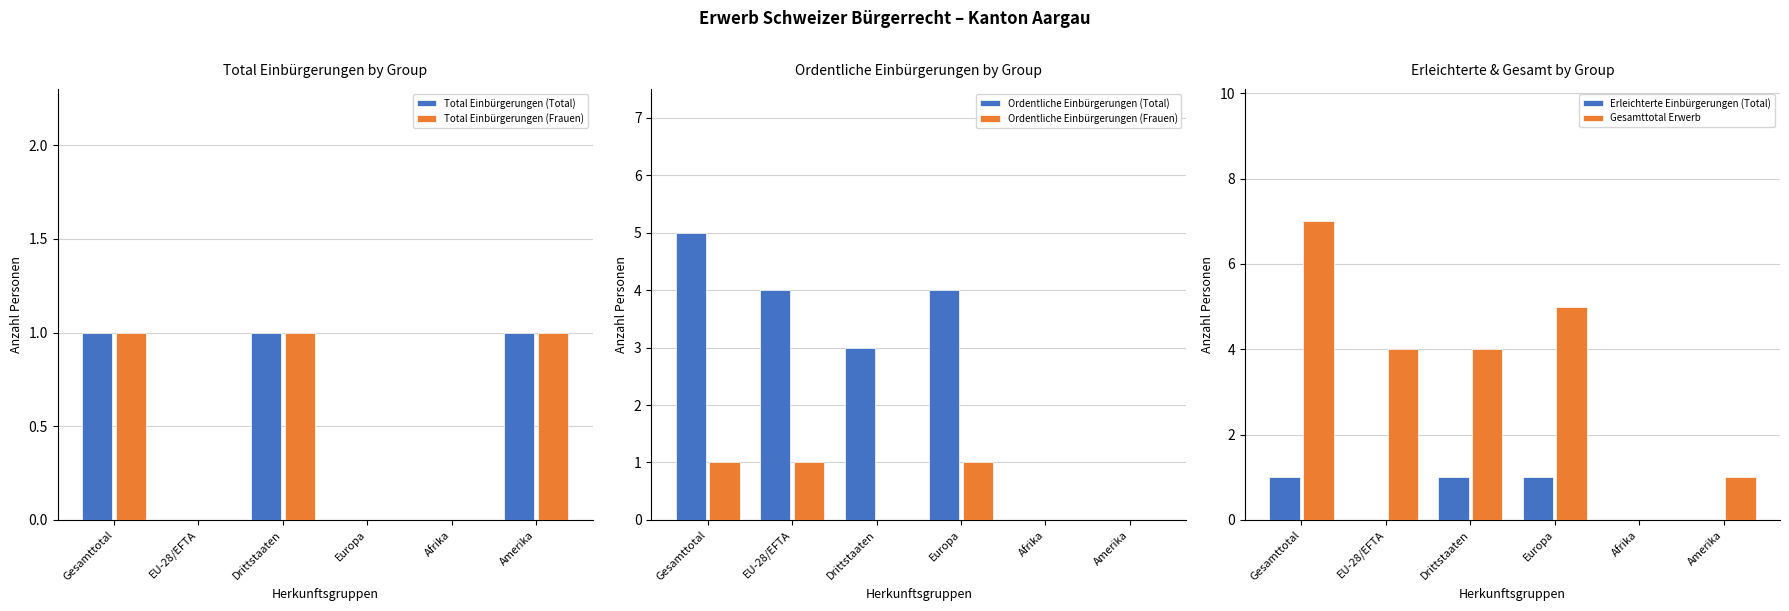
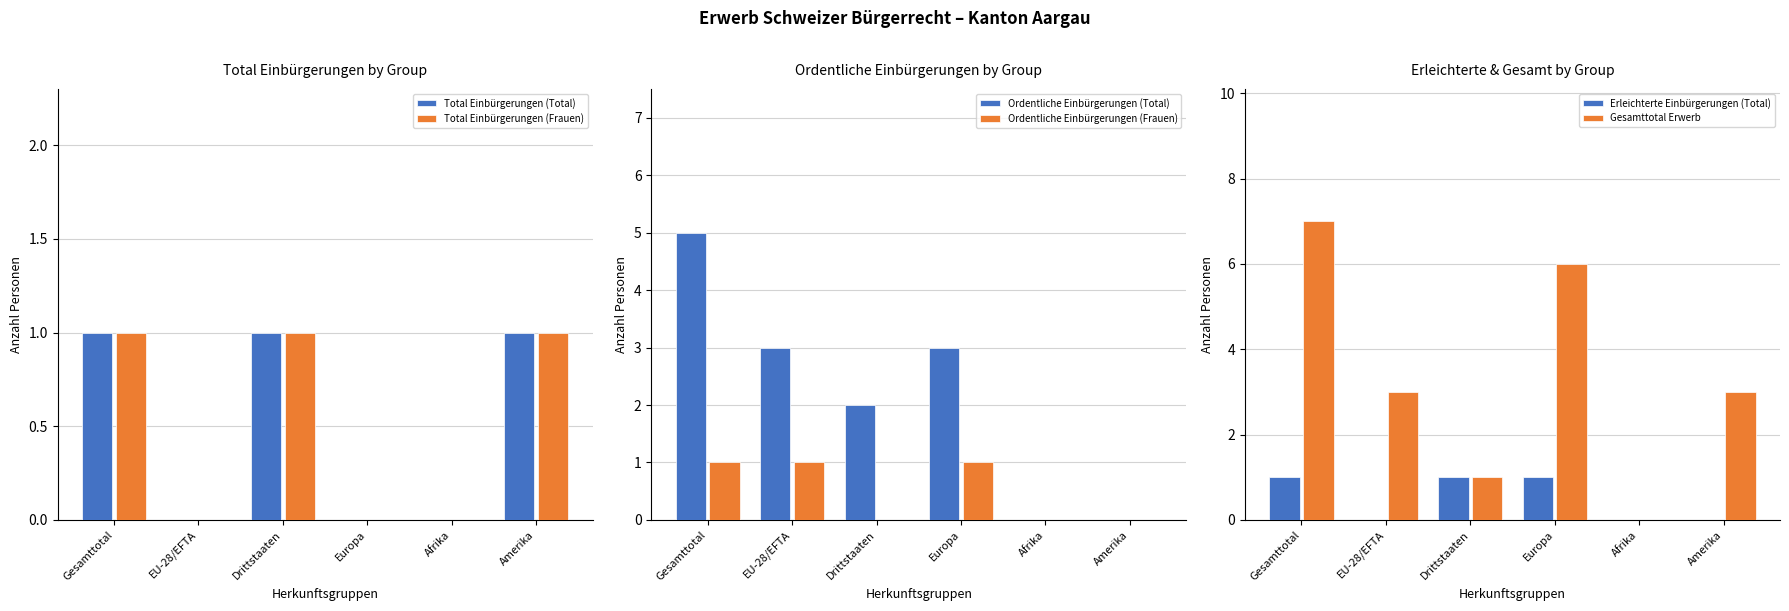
  {
    "Total Einbürgerungen by Group": {
      "Total Einbürgerungen (Total)": {
        "Gesamttotal": 1.00,
        "EU-28/EFTA": 0.00,
        "Drittstaaten": 1.00,
        "Europa": 0.00,
        "Afrika": 0.00,
        "Amerika": 1.00
      },
      "Total Einbürgerungen (Frauen)": {
        "Gesamttotal": 1.00,
        "EU-28/EFTA": 0.00,
        "Drittstaaten": 1.00,
        "Europa": 0.00,
        "Afrika": 0.00,
        "Amerika": 1.00
      }
    },
    "Ordentliche Einbürgerungen by Group": {
      "Ordentliche Einbürgerungen (Total)": {
        "Gesamttotal": 5,
-       "EU-28/EFTA": 4,
-       "Drittstaaten": 3,
-       "Europa": 4,
+       "EU-28/EFTA": 3,
+       "Drittstaaten": 2,
+       "Europa": 3,
        "Afrika": 0,
        "Amerika": 0
      },
      "Ordentliche Einbürgerungen (Frauen)": {
        "Gesamttotal": 1,
        "EU-28/EFTA": 1,
        "Drittstaaten": 0,
        "Europa": 1,
        "Afrika": 0,
        "Amerika": 0
      }
    },
    "Erleichterte & Gesamt by Group": {
      "Erleichterte Einbürgerungen (Total)": {
        "Gesamttotal": 1,
        "EU-28/EFTA": 0,
        "Drittstaaten": 1,
        "Europa": 1,
        "Afrika": 0,
        "Amerika": 0
      },
      "Gesamttotal Erwerb": {
        "Gesamttotal": 7,
-       "EU-28/EFTA": 4,
-       "Drittstaaten": 4,
-       "Europa": 5,
+       "EU-28/EFTA": 3,
+       "Drittstaaten": 1,
+       "Europa": 6,
        "Afrika": 0,
-       "Amerika": 1
+       "Amerika": 3
      }
    }
  }
